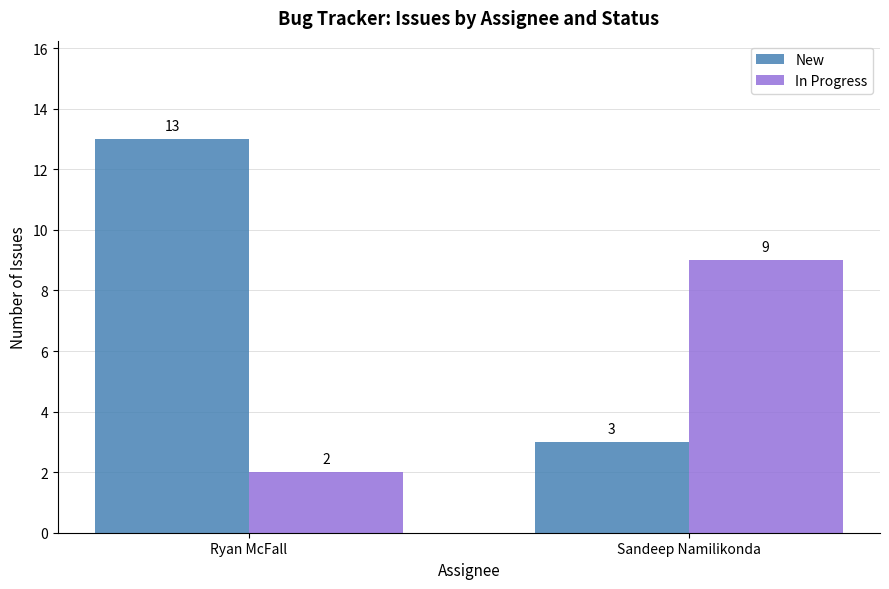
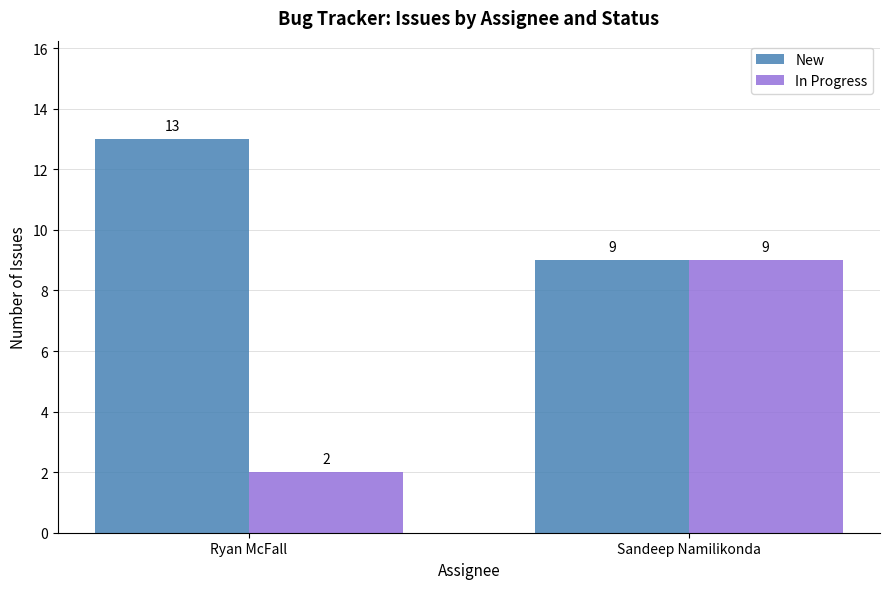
  {
    "New": {
      "Ryan McFall": 13,
-     "Sandeep Namilikonda": 3
+     "Sandeep Namilikonda": 9
    },
    "In Progress": {
      "Ryan McFall": 2,
      "Sandeep Namilikonda": 9
    }
  }
